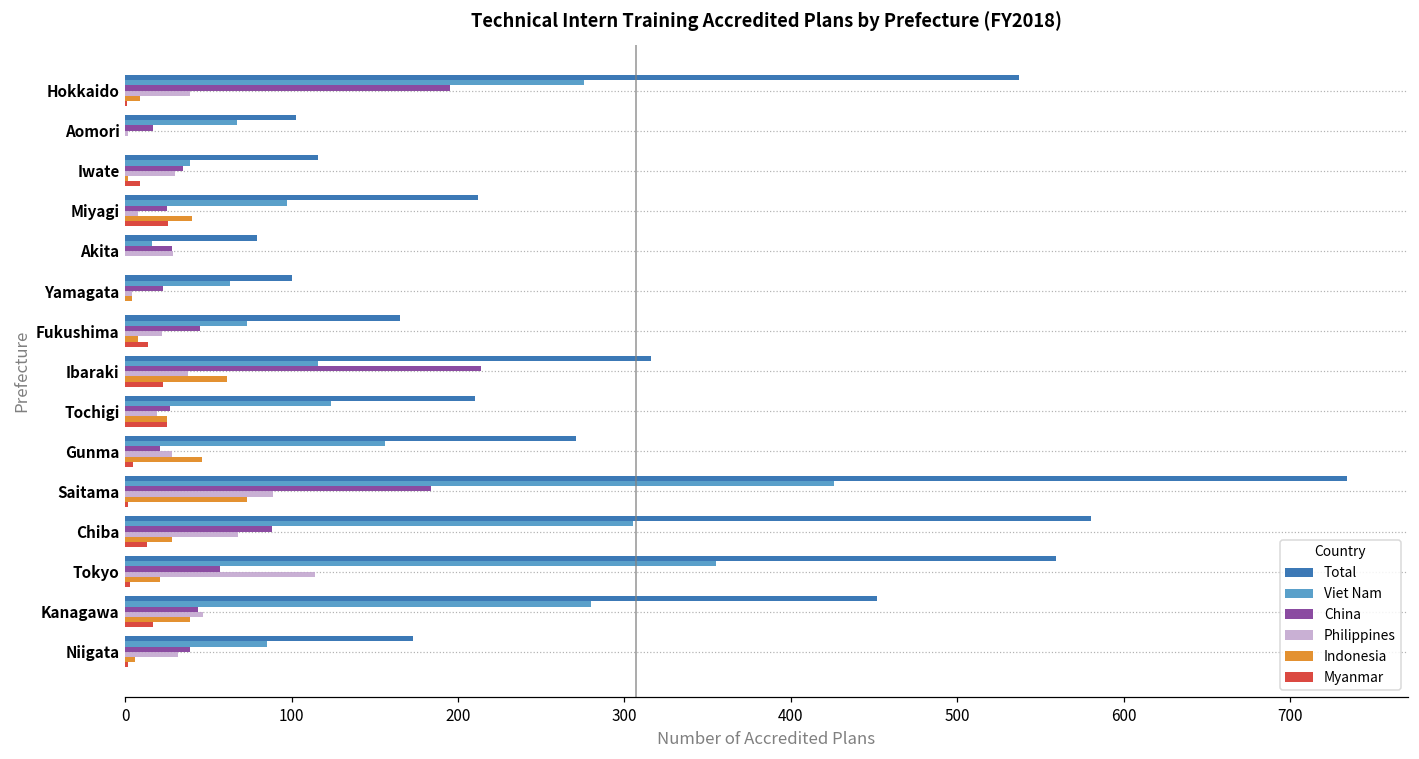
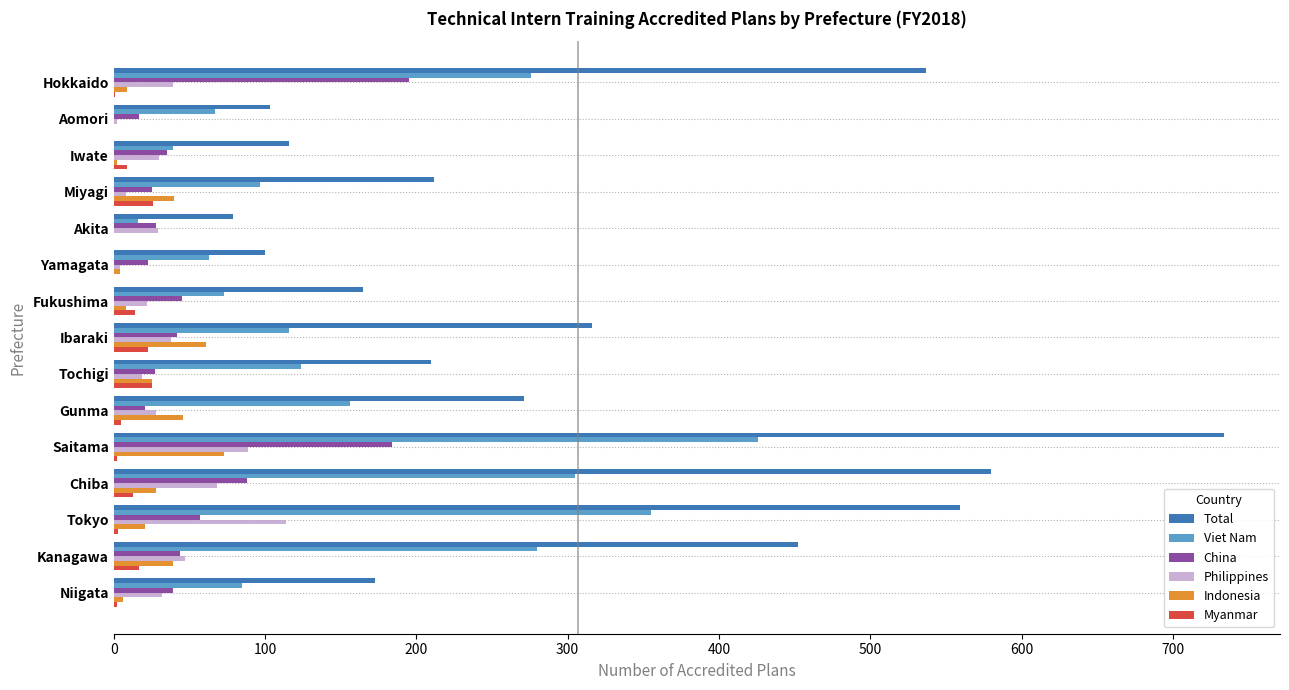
  {
    "Total": {
      "Hokkaido": 537,
      "Aomori": 103,
      "Iwate": 116,
      "Miyagi": 212,
      "Akita": 79,
      "Yamagata": 100,
      "Fukushima": 165,
      "Ibaraki": 316,
      "Tochigi": 210,
      "Gunma": 271,
      "Saitama": 734,
      "Chiba": 580,
      "Tokyo": 559,
      "Kanagawa": 452,
      "Niigata": 173
    },
    "Viet Nam": {
      "Hokkaido": 276,
      "Aomori": 67,
      "Iwate": 39,
      "Miyagi": 97,
      "Akita": 16,
      "Yamagata": 63,
      "Fukushima": 73,
      "Ibaraki": 116,
      "Tochigi": 124,
      "Gunma": 156,
      "Saitama": 426,
      "Chiba": 305,
      "Tokyo": 355,
      "Kanagawa": 280,
      "Niigata": 85
    },
    "China": {
      "Hokkaido": 195,
      "Aomori": 17,
      "Iwate": 35,
      "Miyagi": 25,
      "Akita": 28,
      "Yamagata": 23,
      "Fukushima": 45,
-     "Ibaraki": 214,
+     "Ibaraki": 42,
      "Tochigi": 27,
      "Gunma": 21,
      "Saitama": 184,
      "Chiba": 88,
      "Tokyo": 57,
      "Kanagawa": 44,
      "Niigata": 39
    },
    "Philippines": {
      "Hokkaido": 39,
      "Aomori": 2,
      "Iwate": 30,
      "Miyagi": 8,
      "Akita": 29,
      "Yamagata": 4,
      "Fukushima": 22,
      "Ibaraki": 38,
      "Tochigi": 19,
      "Gunma": 28,
      "Saitama": 89,
      "Chiba": 68,
      "Tokyo": 114,
      "Kanagawa": 47,
      "Niigata": 32
    },
    "Indonesia": {
      "Hokkaido": 9,
      "Aomori": 0,
      "Iwate": 2,
      "Miyagi": 40,
      "Akita": 0,
      "Yamagata": 4,
      "Fukushima": 8,
      "Ibaraki": 61,
      "Tochigi": 25,
      "Gunma": 46,
      "Saitama": 73,
      "Chiba": 28,
      "Tokyo": 21,
      "Kanagawa": 39,
      "Niigata": 6
    },
    "Myanmar": {
      "Aomori": 0,
      "Iwate": 9,
      "Miyagi": 26,
      "Akita": 0,
      "Yamagata": 0,
      "Fukushima": 14,
      "Ibaraki": 23,
      "Tochigi": 25,
      "Gunma": 5,
      "Saitama": 2,
      "Chiba": 13,
      "Tokyo": 3,
      "Kanagawa": 17,
      "Niigata": 2
    }
  }
